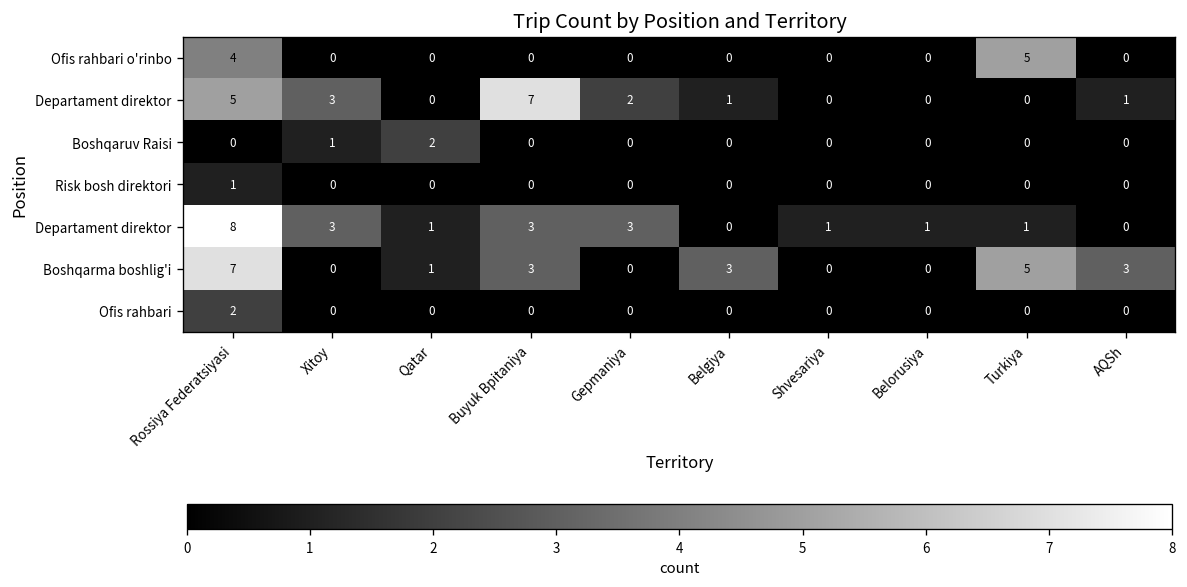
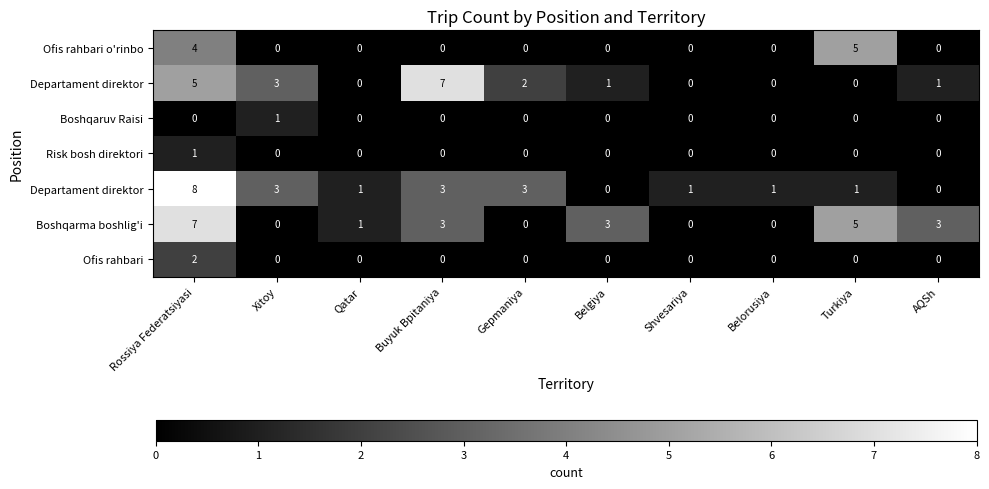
  {
    "Ofis rahbari o'rinbo": {
      "Rossiya Federatsiyasi": 4,
      "Xitoy": 0,
      "Qatar": 0,
      "Buyuk Bpitaniya": 0,
      "Gepmaniya": 0,
      "Belgiya": 0,
      "Shvesariya": 0,
      "Belorusiya": 0,
      "Turkiya": 5,
      "AQSh": 0
    },
    "Boshqaruv Raisi": {
      "Rossiya Federatsiyasi": 0,
      "Xitoy": 1,
-     "Qatar": 2,
+     "Qatar": 0,
      "Buyuk Bpitaniya": 0,
      "Gepmaniya": 0,
      "Belgiya": 0,
      "Shvesariya": 0,
      "Belorusiya": 0,
      "Turkiya": 0,
      "AQSh": 0
    },
    "Risk bosh direktori": {
      "Rossiya Federatsiyasi": 1,
      "Xitoy": 0,
      "Qatar": 0,
      "Buyuk Bpitaniya": 0,
      "Gepmaniya": 0,
      "Belgiya": 0,
      "Shvesariya": 0,
      "Belorusiya": 0,
      "Turkiya": 0,
      "AQSh": 0
    },
    "Boshqarma boshlig'i": {
      "Rossiya Federatsiyasi": 7,
      "Xitoy": 0,
      "Qatar": 1,
      "Buyuk Bpitaniya": 3,
      "Gepmaniya": 0,
      "Belgiya": 3,
      "Shvesariya": 0,
      "Belorusiya": 0,
      "Turkiya": 5,
      "AQSh": 3
    },
    "Ofis rahbari": {
      "Rossiya Federatsiyasi": 2,
      "Xitoy": 0,
      "Qatar": 0,
      "Buyuk Bpitaniya": 0,
      "Gepmaniya": 0,
      "Belgiya": 0,
      "Shvesariya": 0,
      "Belorusiya": 0,
      "Turkiya": 0,
      "AQSh": 0
    }
  }
